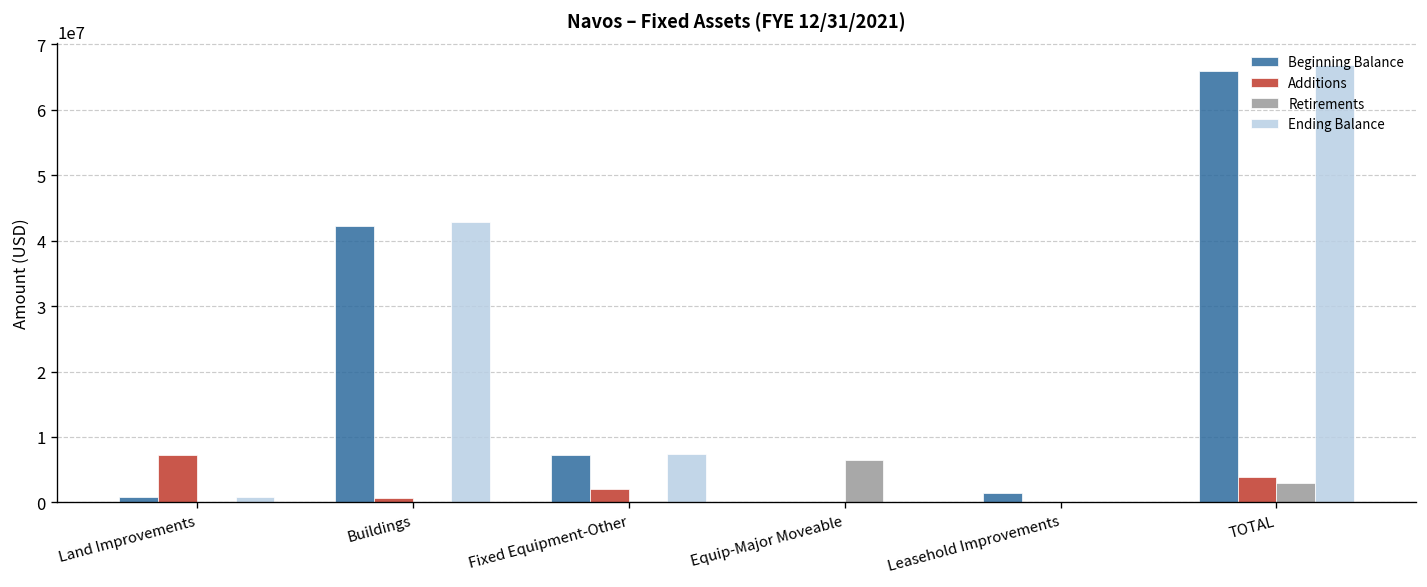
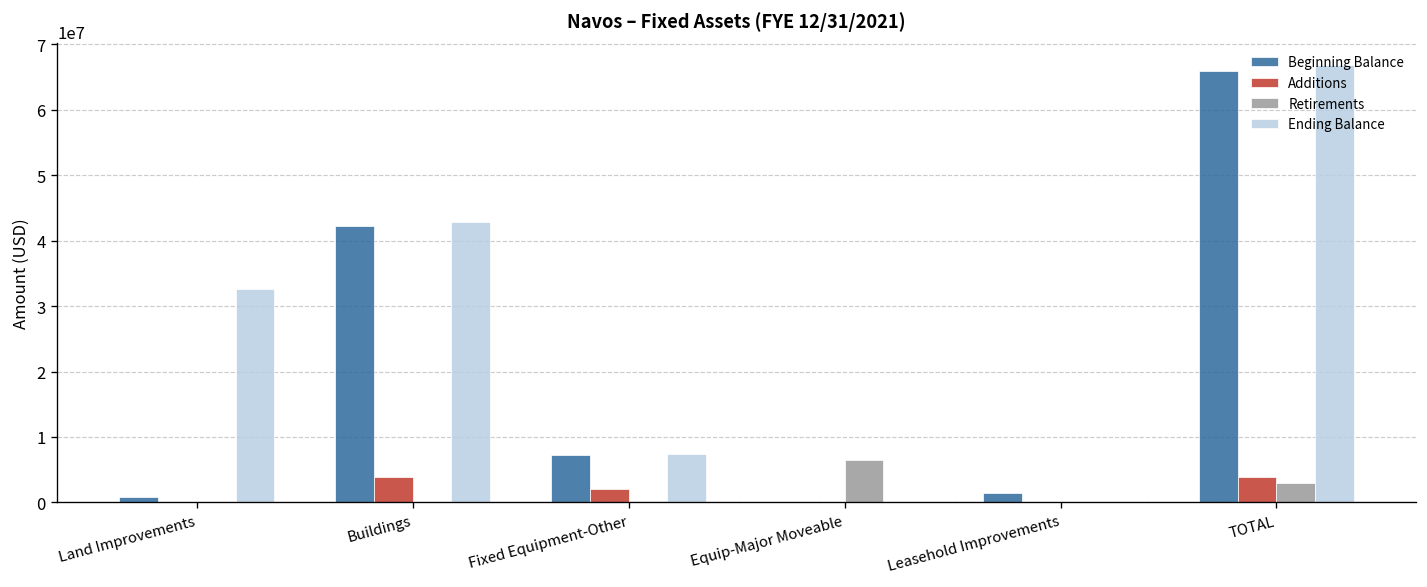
  {
    "Beginning Balance": {
      "Land Improvements": 1000000,
      "Buildings": 42000000,
      "Fixed Equipment-Other": 7000000,
      "Equip-Major Moveable": 0,
      "Leasehold Improvements": 2000000,
      "TOTAL": 66000000
    },
    "Additions": {
-     "Land Improvements": 7000000,
-     "Buildings": 1000000,
+     "Land Improvements": 0,
+     "Buildings": 4000000,
      "Fixed Equipment-Other": 2000000,
      "Equip-Major Moveable": 0,
      "Leasehold Improvements": 0,
      "TOTAL": 4000000
    },
    "Retirements": {
      "Land Improvements": 0,
      "Buildings": 0,
      "Equip-Major Moveable": 7000000,
      "Leasehold Improvements": 0,
      "TOTAL": 3000000
    },
    "Ending Balance": {
-     "Land Improvements": 1000000,
+     "Land Improvements": 33000000,
      "Buildings": 43000000,
      "Fixed Equipment-Other": 7000000,
      "Equip-Major Moveable": 0,
      "Leasehold Improvements": 0,
      "TOTAL": 67000000
    }
  }
